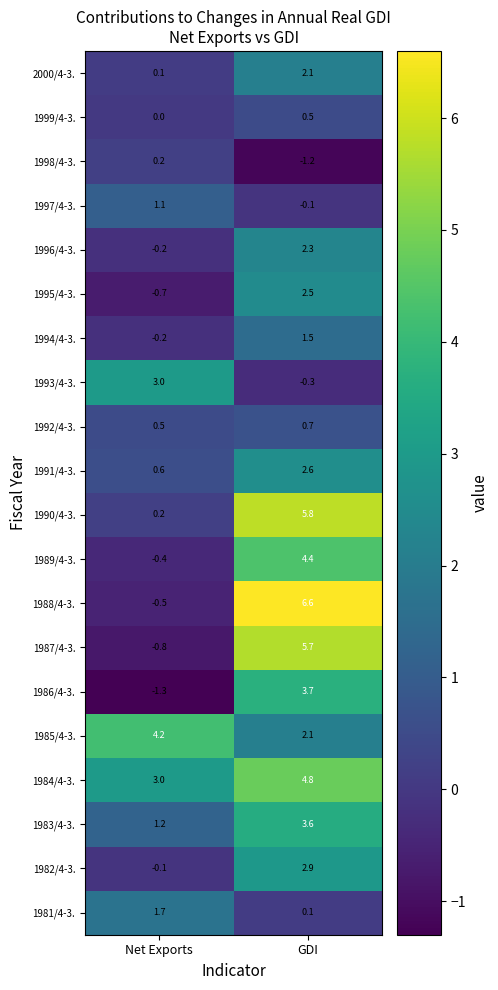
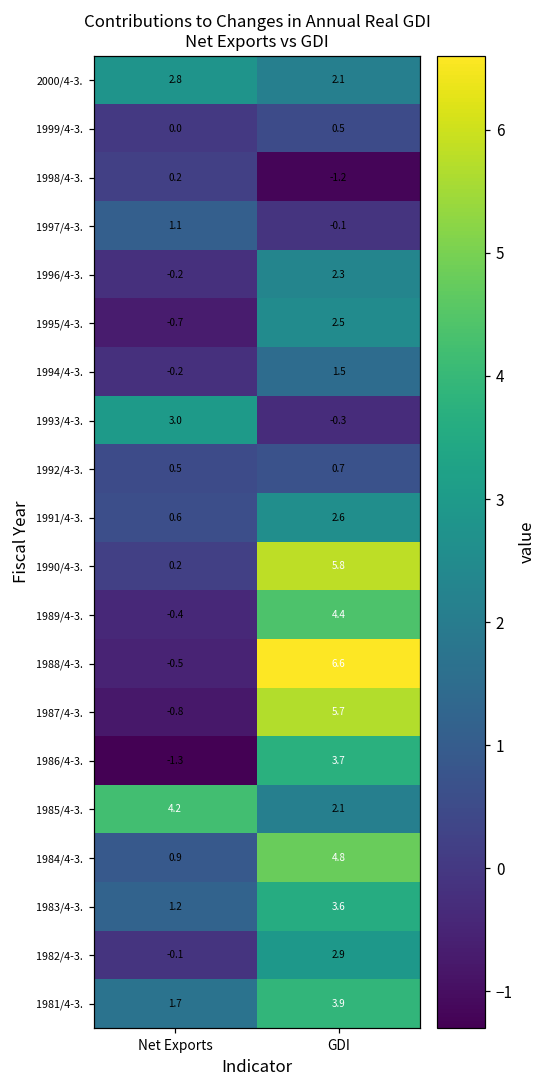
  {
    "2000/4-3.": {
-     "Net Exports": 0.1,
+     "Net Exports": 2.8,
      "GDI": 2.1
    },
    "1999/4-3.": {
      "Net Exports": 0.0,
      "GDI": 0.5
    },
    "1998/4-3.": {
      "Net Exports": 0.2,
      "GDI": -1.2
    },
    "1997/4-3.": {
      "Net Exports": 1.1,
      "GDI": -0.1
    },
    "1996/4-3.": {
      "Net Exports": -0.2,
      "GDI": 2.3
    },
    "1995/4-3.": {
      "Net Exports": -0.7,
      "GDI": 2.5
    },
    "1994/4-3.": {
      "Net Exports": -0.2,
      "GDI": 1.5
    },
    "1993/4-3.": {
      "Net Exports": 3.0,
      "GDI": -0.3
    },
    "1992/4-3.": {
      "Net Exports": 0.5,
      "GDI": 0.7
    },
    "1991/4-3.": {
      "Net Exports": 0.6,
      "GDI": 2.6
    },
    "1990/4-3.": {
      "Net Exports": 0.2,
      "GDI": 5.8
    },
    "1989/4-3.": {
      "Net Exports": -0.4,
      "GDI": 4.4
    },
    "1988/4-3.": {
      "Net Exports": -0.5,
      "GDI": 6.6
    },
    "1987/4-3.": {
      "Net Exports": -0.8,
      "GDI": 5.7
    },
    "1986/4-3.": {
      "Net Exports": -1.3,
      "GDI": 3.7
    },
    "1985/4-3.": {
      "Net Exports": 4.2,
      "GDI": 2.1
    },
    "1984/4-3.": {
-     "Net Exports": 3.0,
+     "Net Exports": 0.9,
      "GDI": 4.8
    },
    "1983/4-3.": {
      "Net Exports": 1.2,
      "GDI": 3.6
    },
    "1982/4-3.": {
      "Net Exports": -0.1,
      "GDI": 2.9
    },
    "1981/4-3.": {
      "Net Exports": 1.7,
-     "GDI": 0.1
+     "GDI": 3.9
    }
  }
